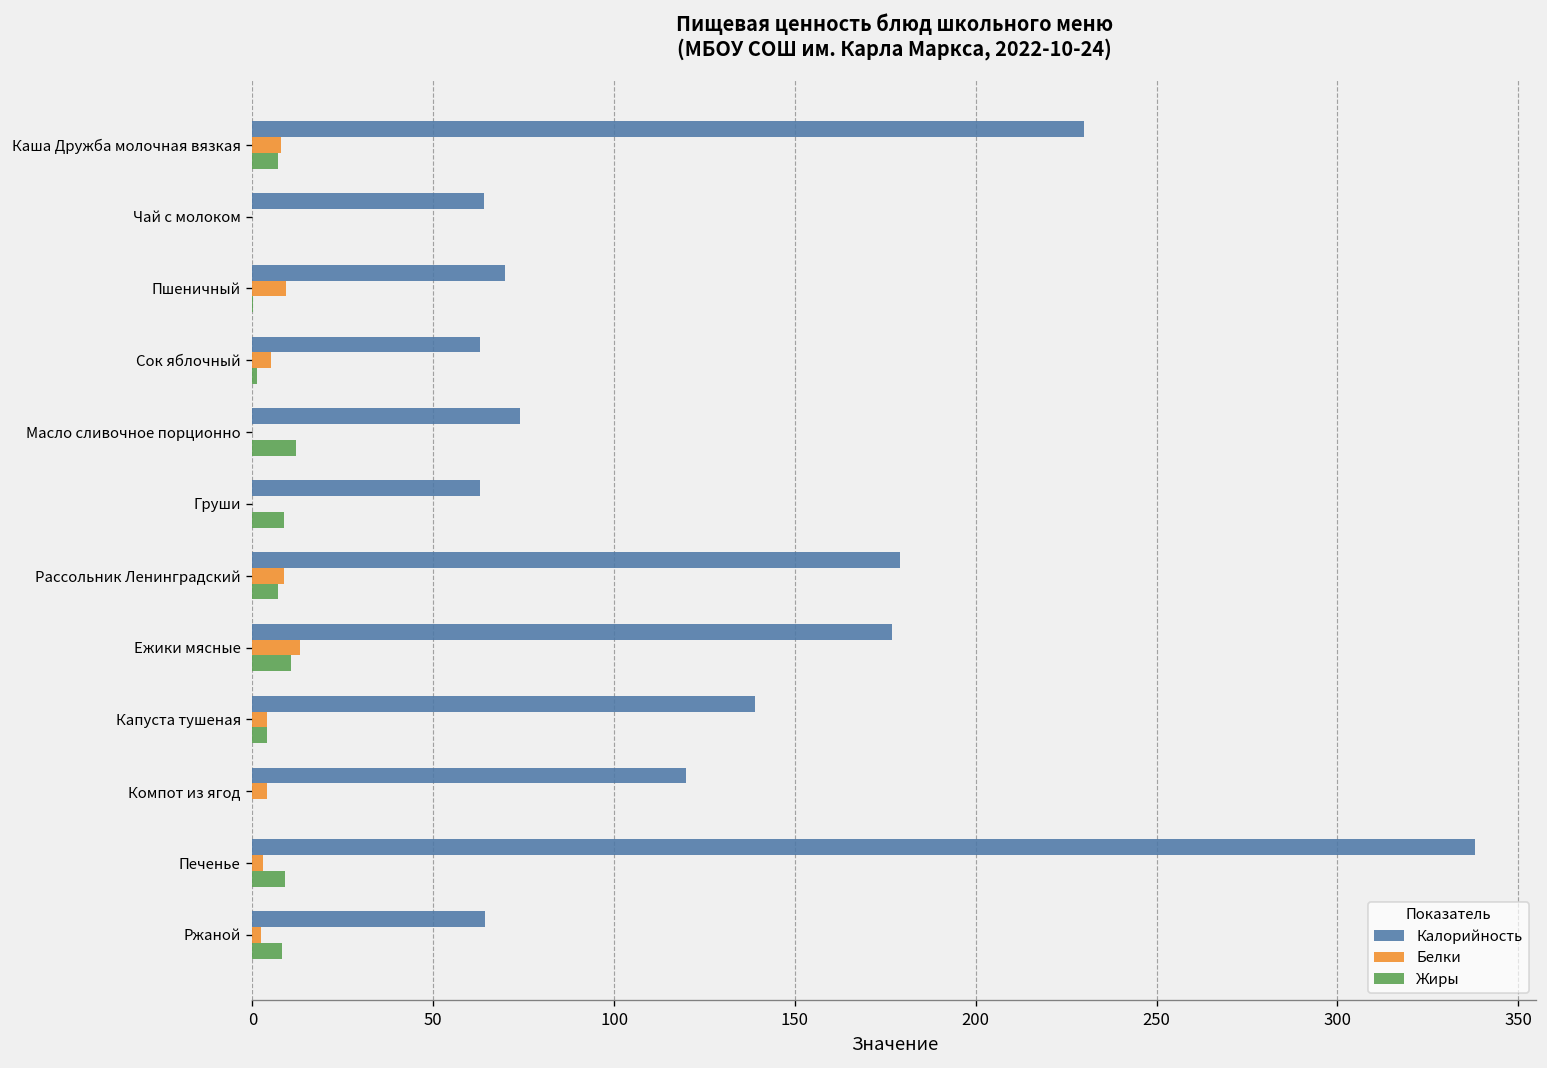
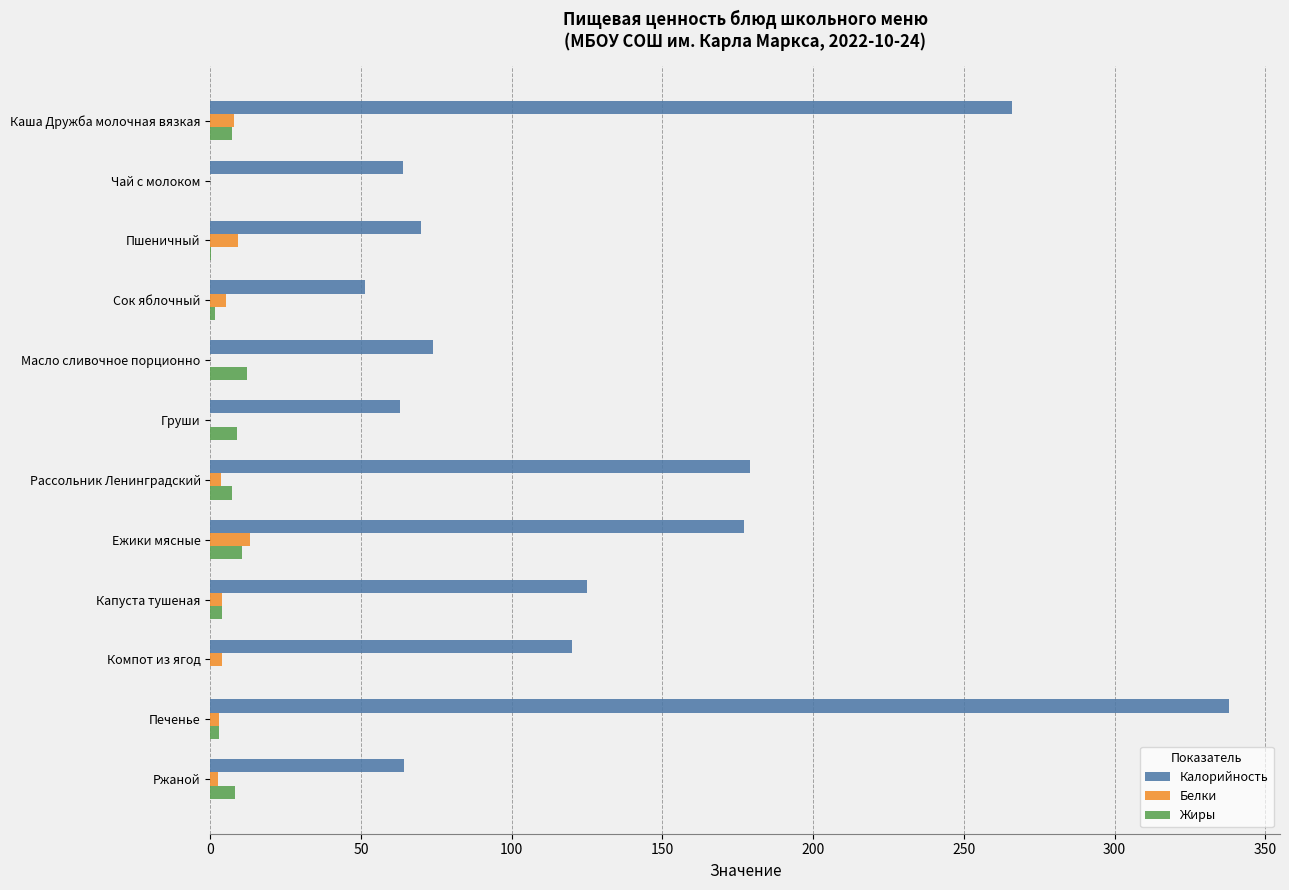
  {
    "Калорийность": {
-     "Каша Дружба молочная вязкая": 230,
+     "Каша Дружба молочная вязкая": 266,
      "Чай с молоком": 64,
      "Пшеничный": 70,
-     "Сок яблочный": 63,
+     "Сок яблочный": 51,
      "Масло сливочное порционно": 74,
      "Груши": 63,
      "Рассольник Ленинградский": 179,
      "Ежики мясные": 177,
-     "Капуста тушеная": 139,
+     "Капуста тушеная": 125,
      "Компот из ягод": 120,
      "Печенье": 338,
      "Ржаной": 64
    },
    "Белки": {
      "Каша Дружба молочная вязкая": 8,
      "Чай с молоком": 0,
      "Пшеничный": 9,
      "Сок яблочный": 5,
      "Масло сливочное порционно": 0,
      "Груши": 0,
-     "Рассольник Ленинградский": 9,
+     "Рассольник Ленинградский": 4,
      "Ежики мясные": 13,
      "Капуста тушеная": 4,
      "Компот из ягод": 4,
      "Печенье": 3,
      "Ржаной": 2
    },
    "Жиры": {
      "Каша Дружба молочная вязкая": 7,
      "Чай с молоком": 0,
      "Сок яблочный": 1,
      "Масло сливочное порционно": 12,
      "Груши": 9,
      "Рассольник Ленинградский": 7,
      "Ежики мясные": 11,
      "Капуста тушеная": 4,
      "Компот из ягод": 0,
-     "Печенье": 9,
+     "Печенье": 3,
      "Ржаной": 8
    }
  }
